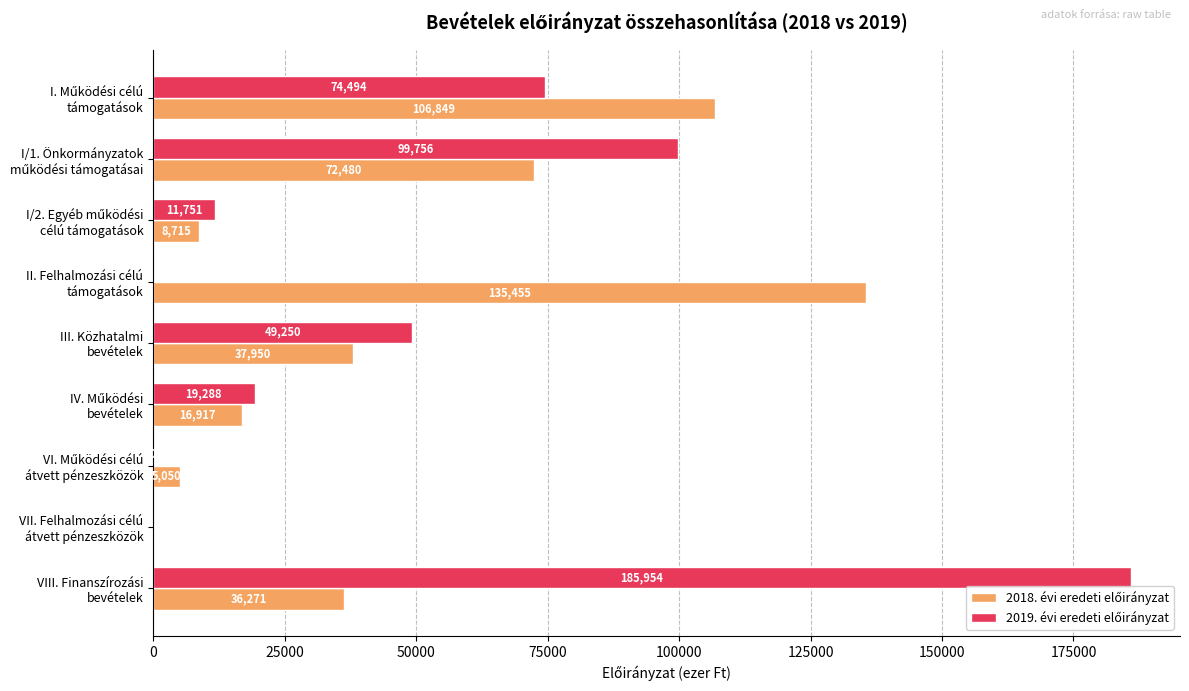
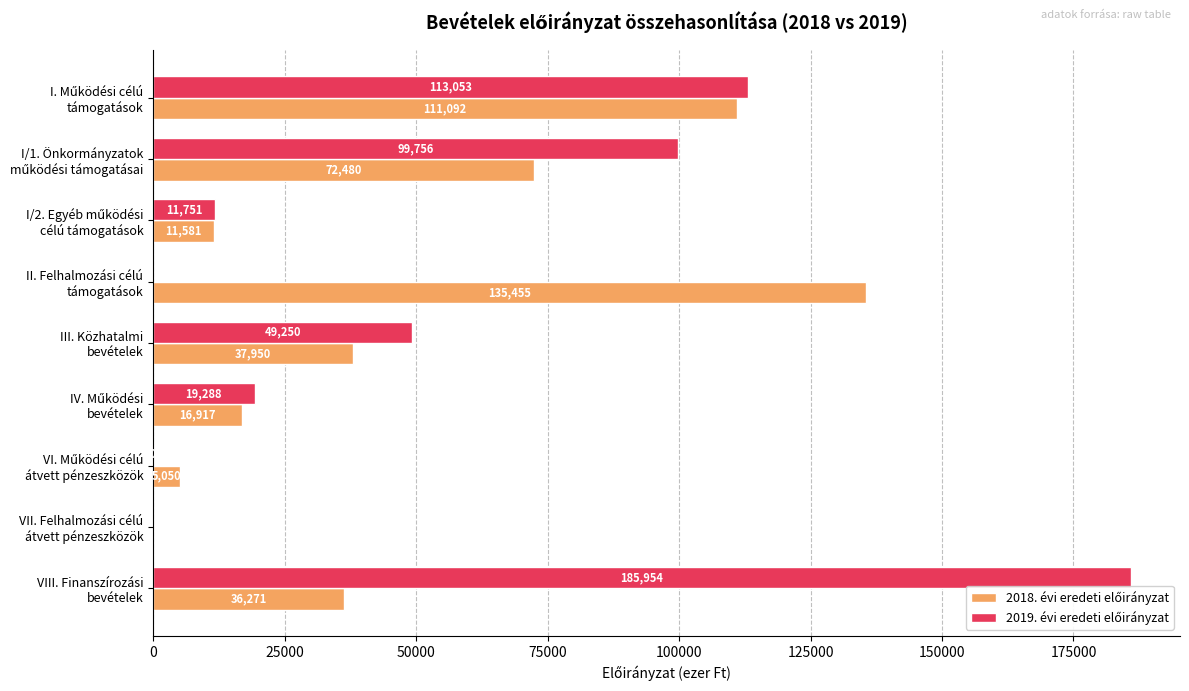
  {
    "2018. évi eredeti előirányzat": {
-     "I. Működési célú támogatások": "106,849",
+     "I. Működési célú támogatások": "111,092",
      "I/1. Önkormányzatok működési támogatásai": "72,480",
-     "I/2. Egyéb működési célú támogatások": "8,715",
+     "I/2. Egyéb működési célú támogatások": "11,581",
      "II. Felhalmozási célú támogatások": "135,455",
      "III. Közhatalmi bevételek": "37,950",
      "IV. Működési bevételek": "16,917",
      "VI. Működési célú átvett pénzeszközök": "5,050",
      "VIII. Finanszírozási bevételek": "36,271"
    },
    "2019. évi eredeti előirányzat": {
-     "I. Működési célú támogatások": "74,494",
+     "I. Működési célú támogatások": "113,053",
      "I/1. Önkormányzatok működési támogatásai": "99,756",
      "I/2. Egyéb működési célú támogatások": "11,751",
      "III. Közhatalmi bevételek": "49,250",
      "IV. Működési bevételek": "19,288",
      "VIII. Finanszírozási bevételek": "185,954"
    }
  }
